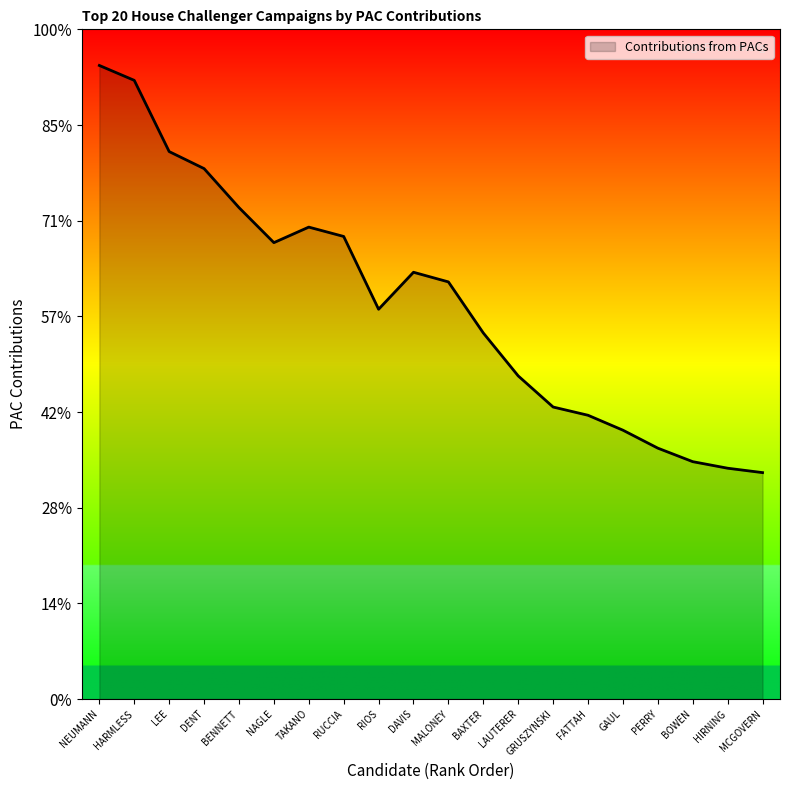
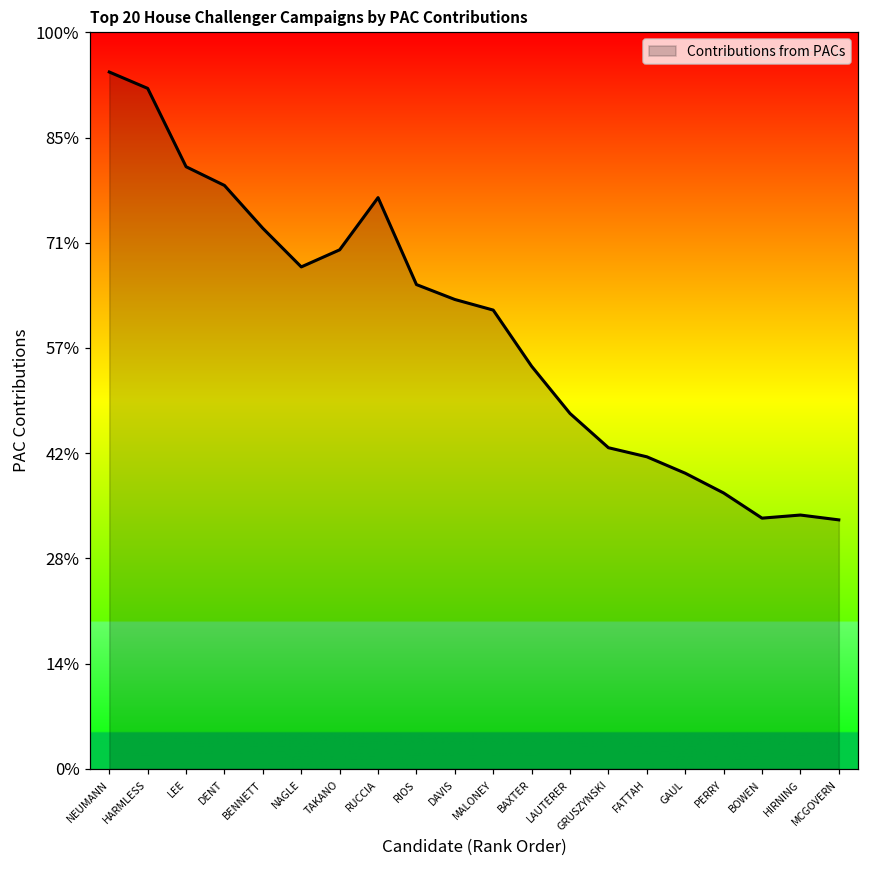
  {
    "NEUMANN": "95%",
    "HARMLESS": "92%",
    "LEE": "82%",
    "DENT": "79%",
    "BENNETT": "73%",
    "NAGLE": "68%",
    "TAKANO": "70%",
-   "RUCCIA": "69%",
-   "RIOS": "58%",
+   "RUCCIA": "78%",
+   "RIOS": "66%",
    "DAVIS": "64%",
    "MALONEY": "62%",
    "BAXTER": "55%",
    "LAUTERER": "48%",
    "GRUSZYNSKI": "44%",
    "FATTAH": "42%",
    "GAUL": "40%",
    "PERRY": "37%",
-   "BOWEN": "35%",
+   "BOWEN": "34%",
    "HIRNING": "34%",
    "MCGOVERN": "34%"
  }
